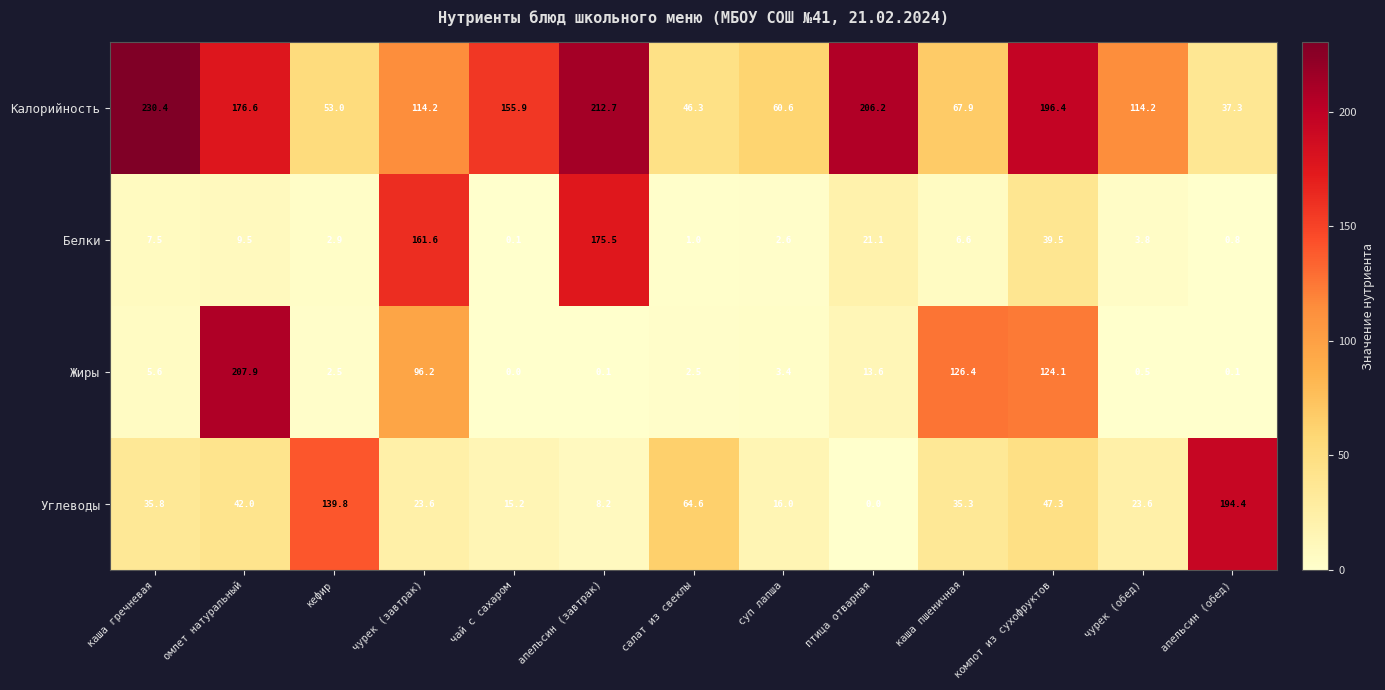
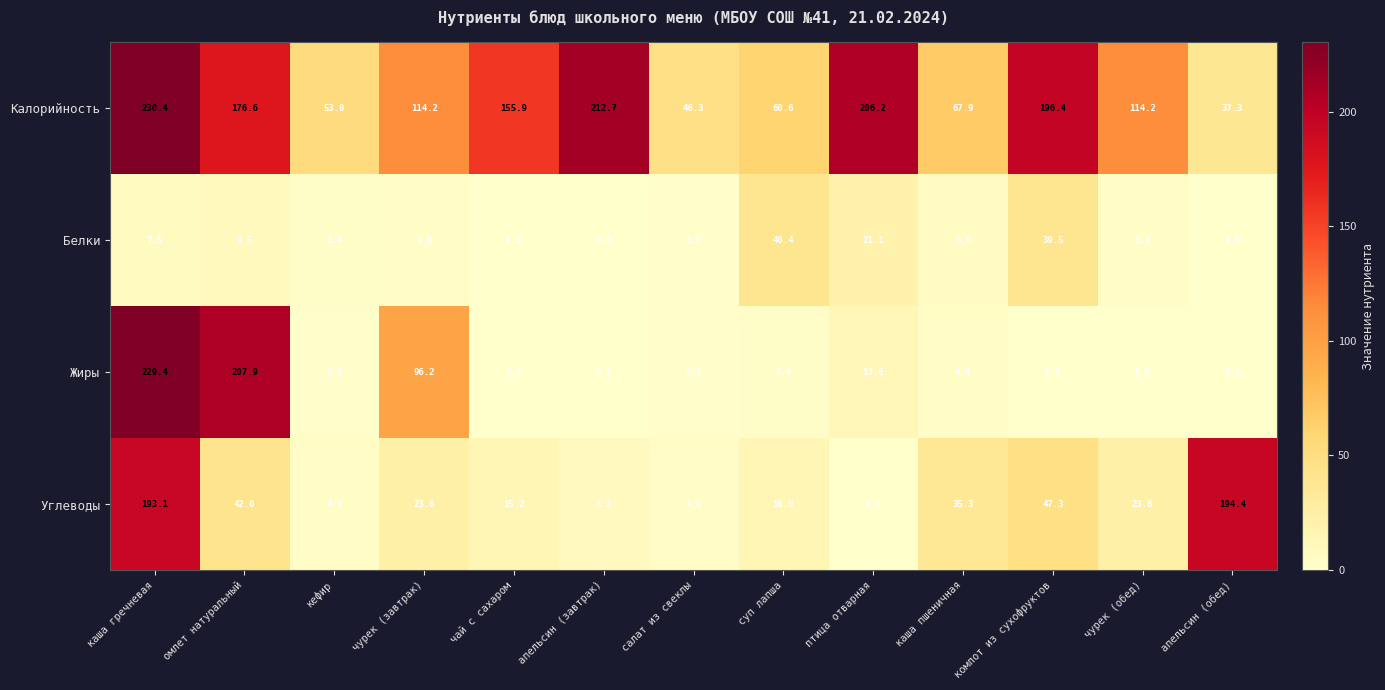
  {
    "Калорийность": {
      "каша гречневая": 230.4,
      "омлет натуральный": 176.6,
      "кефир": 53.0,
      "чурек (завтрак)": 114.2,
      "чай с сахаром": 155.9,
      "апельсин (завтрак)": 212.7,
      "салат из свеклы": 46.3,
      "суп лапша": 60.6,
      "птица отварная": 206.2,
      "каша пшеничная": 67.9,
      "компот из сухофруктов": 196.4,
      "чурек (обед)": 114.2,
      "апельсин (обед)": 37.3
    },
    "Белки": {
      "каша гречневая": 7.5,
      "омлет натуральный": 9.5,
      "кефир": 2.9,
-     "чурек (завтрак)": 161.6,
+     "чурек (завтрак)": 3.8,
      "чай с сахаром": 0.1,
-     "апельсин (завтрак)": 175.5,
+     "апельсин (завтрак)": 0.8,
      "салат из свеклы": 1.0,
-     "суп лапша": 2.6,
+     "суп лапша": 40.4,
      "птица отварная": 21.1,
      "каша пшеничная": 6.6,
      "компот из сухофруктов": 39.5,
      "чурек (обед)": 3.8,
      "апельсин (обед)": 0.8
    },
    "Жиры": {
-     "каша гречневая": 5.6,
+     "каша гречневая": 229.4,
      "омлет натуральный": 207.9,
      "кефир": 2.5,
      "чурек (завтрак)": 96.2,
      "чай с сахаром": 0.0,
      "апельсин (завтрак)": 0.1,
      "салат из свеклы": 2.5,
      "суп лапша": 3.4,
      "птица отварная": 13.6,
-     "каша пшеничная": 126.4,
-     "компот из сухофруктов": 124.1,
+     "каша пшеничная": 4.4,
+     "компот из сухофруктов": 0.3,
      "чурек (обед)": 0.5,
      "апельсин (обед)": 0.1
    },
    "Углеводы": {
-     "каша гречневая": 35.8,
+     "каша гречневая": 193.1,
      "омлет натуральный": 42.0,
-     "кефир": 139.8,
+     "кефир": 4.0,
      "чурек (завтрак)": 23.6,
      "чай с сахаром": 15.2,
      "апельсин (завтрак)": 8.2,
-     "салат из свеклы": 64.6,
+     "салат из свеклы": 4.9,
      "суп лапша": 16.0,
      "птица отварная": 0.0,
      "каша пшеничная": 35.3,
      "компот из сухофруктов": 47.3,
      "чурек (обед)": 23.6,
      "апельсин (обед)": 194.4
    }
  }
